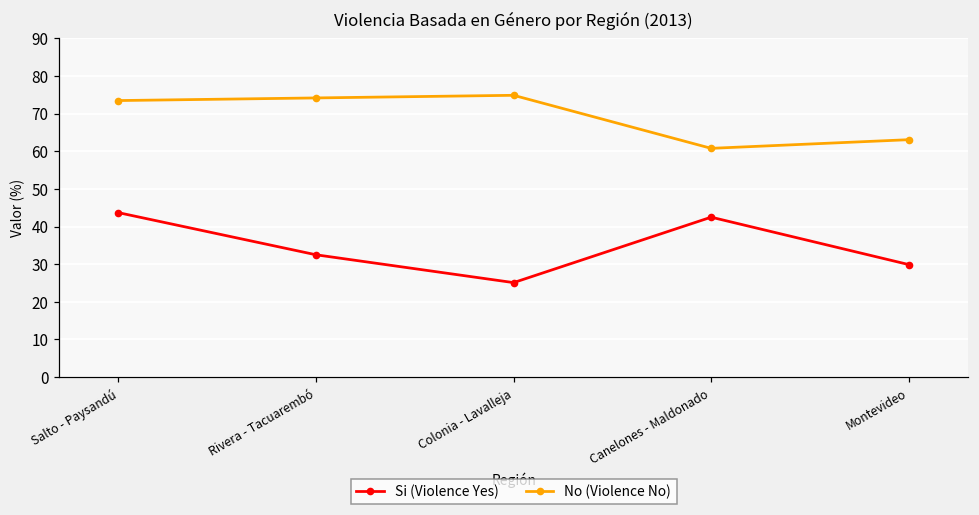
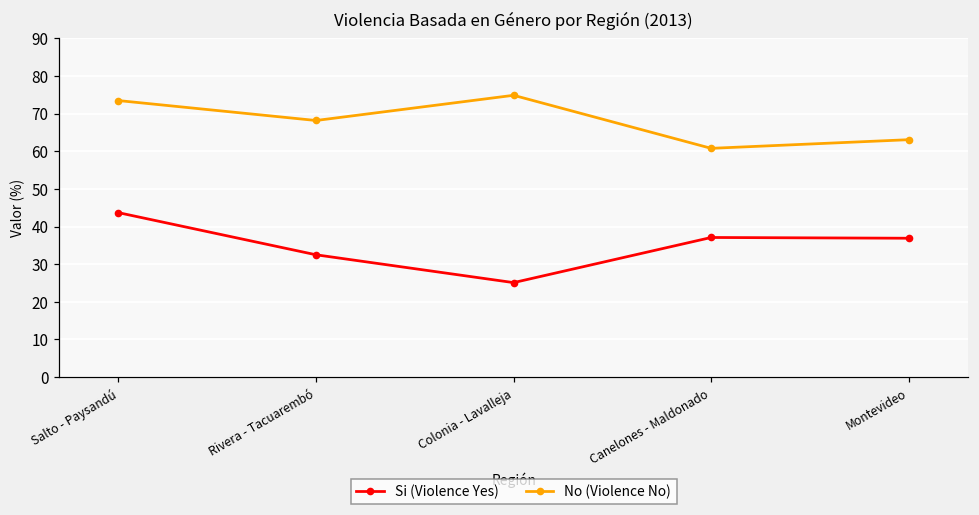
  {
    "Si (Violence Yes)": {
      "Salto - Paysandú": 44,
      "Rivera - Tacuarembó": 33,
      "Colonia - Lavalleja": 25,
-     "Canelones - Maldonado": 43,
-     "Montevideo": 30
+     "Canelones - Maldonado": 37,
+     "Montevideo": 37
    },
    "No (Violence No)": {
      "Salto - Paysandú": 74,
-     "Rivera - Tacuarembó": 74,
+     "Rivera - Tacuarembó": 68,
      "Colonia - Lavalleja": 75,
      "Canelones - Maldonado": 61,
      "Montevideo": 63
    }
  }
